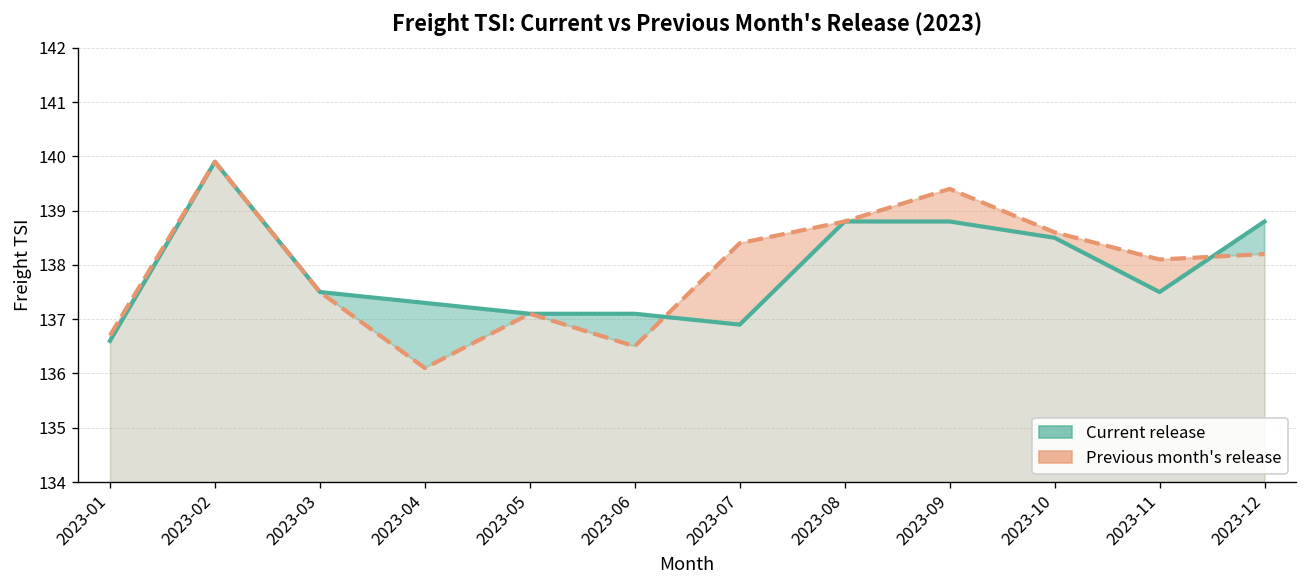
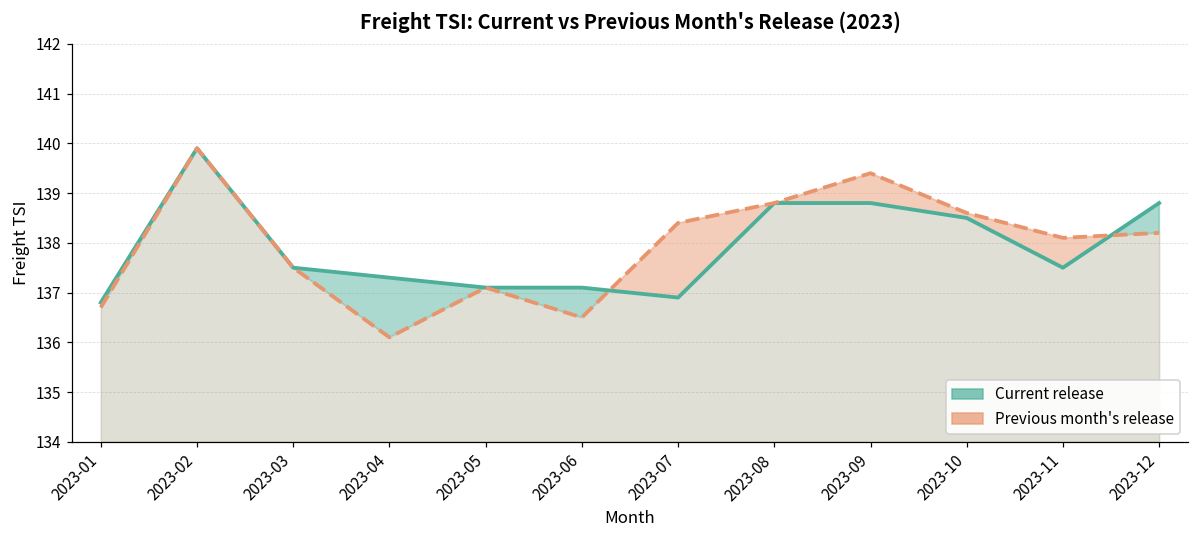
  {
    "Current release": {
-     "2023-01": 136.6,
+     "2023-01": 136.8,
      "2023-04": 137.3,
      "2023-06": 137.1,
      "2023-07": 136.9,
      "2023-09": 138.8,
      "2023-10": 138.5,
      "2023-11": 137.5,
      "2023-12": 138.8
    },
    "Previous month's release": {
      "2023-01": 136.7,
      "2023-04": 136.1,
      "2023-06": 136.5,
      "2023-07": 138.4,
      "2023-09": 139.4,
      "2023-10": 138.6,
      "2023-11": 138.1,
      "2023-12": 138.2
    }
  }
